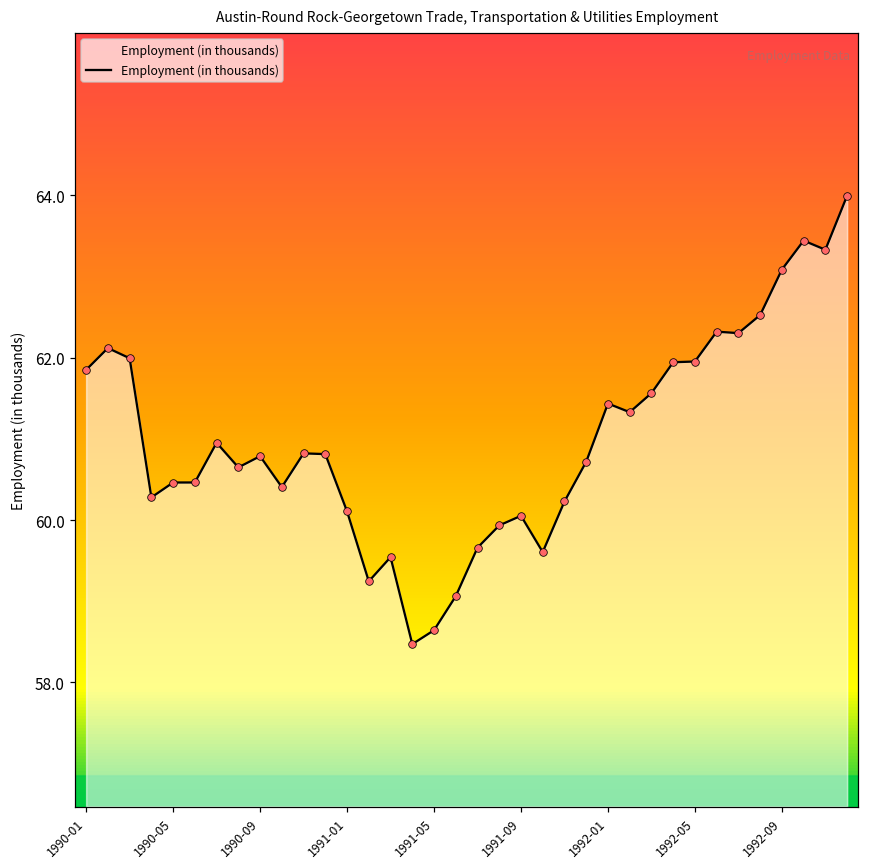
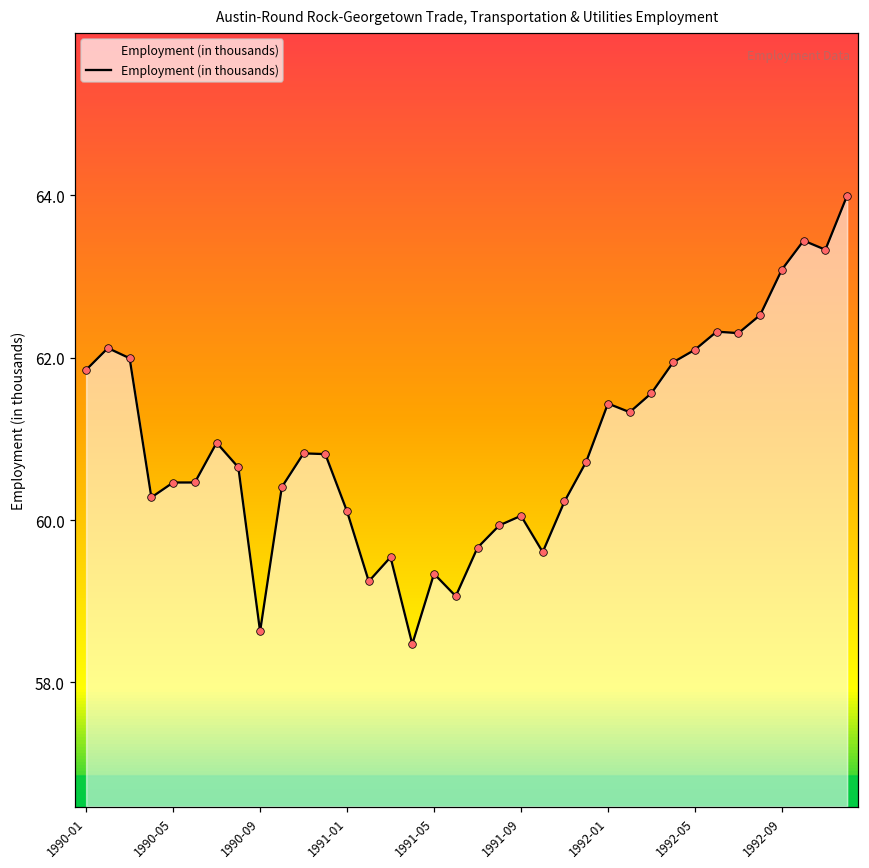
  {
    "1990-01": 61.8,
    "1990-05": 60.5,
-   "1990-09": 60.8,
+   "1990-09": 58.6,
    "1991-01": 60.1,
-   "1991-05": 58.6,
+   "1991-05": 59.3,
    "1991-09": 60.1,
    "1992-01": 61.4,
-   "1992-05": 62.0,
+   "1992-05": 62.1,
    "1992-09": 63.1
  }
